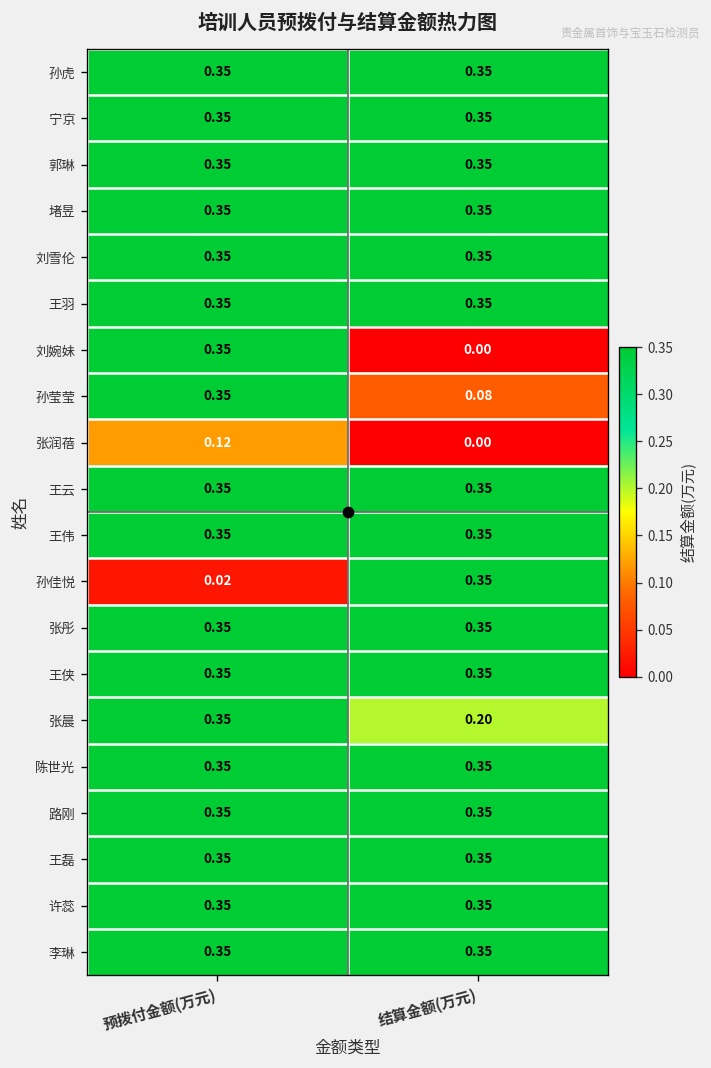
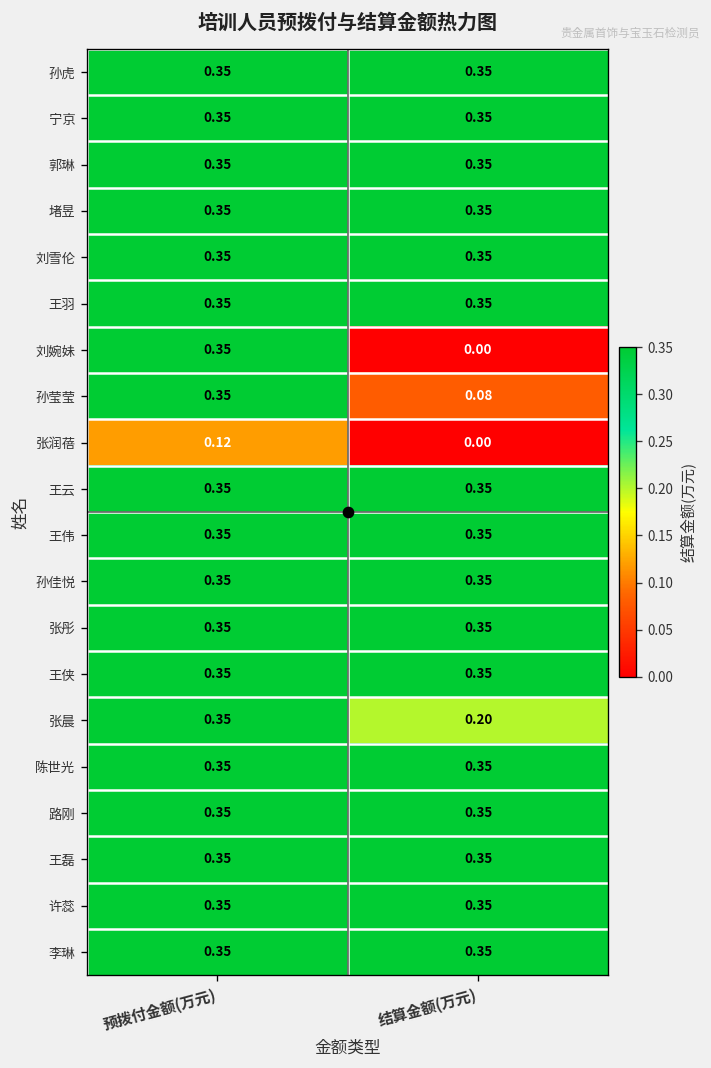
  {
    "孙虎": {
      "预拨付金额(万元)": 0.35,
      "结算金额(万元)": 0.35
    },
    "宁京": {
      "预拨付金额(万元)": 0.35,
      "结算金额(万元)": 0.35
    },
    "郭琳": {
      "预拨付金额(万元)": 0.35,
      "结算金额(万元)": 0.35
    },
    "堵昱": {
      "预拨付金额(万元)": 0.35,
      "结算金额(万元)": 0.35
    },
    "刘雪伦": {
      "预拨付金额(万元)": 0.35,
      "结算金额(万元)": 0.35
    },
    "王羽": {
      "预拨付金额(万元)": 0.35,
      "结算金额(万元)": 0.35
    },
    "刘婉妹": {
      "预拨付金额(万元)": 0.35,
      "结算金额(万元)": 0.00
    },
    "孙莹莹": {
      "预拨付金额(万元)": 0.35,
      "结算金额(万元)": 0.08
    },
    "张润蓓": {
      "预拨付金额(万元)": 0.12,
      "结算金额(万元)": 0.00
    },
    "王云": {
      "预拨付金额(万元)": 0.35,
      "结算金额(万元)": 0.35
    },
    "王伟": {
      "预拨付金额(万元)": 0.35,
      "结算金额(万元)": 0.35
    },
    "孙佳悦": {
-     "预拨付金额(万元)": 0.02,
+     "预拨付金额(万元)": 0.35,
      "结算金额(万元)": 0.35
    },
    "张彤": {
      "预拨付金额(万元)": 0.35,
      "结算金额(万元)": 0.35
    },
    "王侠": {
      "预拨付金额(万元)": 0.35,
      "结算金额(万元)": 0.35
    },
    "张晨": {
      "预拨付金额(万元)": 0.35,
      "结算金额(万元)": 0.20
    },
    "陈世光": {
      "预拨付金额(万元)": 0.35,
      "结算金额(万元)": 0.35
    },
    "路刚": {
      "预拨付金额(万元)": 0.35,
      "结算金额(万元)": 0.35
    },
    "王磊": {
      "预拨付金额(万元)": 0.35,
      "结算金额(万元)": 0.35
    },
    "许蕊": {
      "预拨付金额(万元)": 0.35,
      "结算金额(万元)": 0.35
    },
    "李琳": {
      "预拨付金额(万元)": 0.35,
      "结算金额(万元)": 0.35
    }
  }
